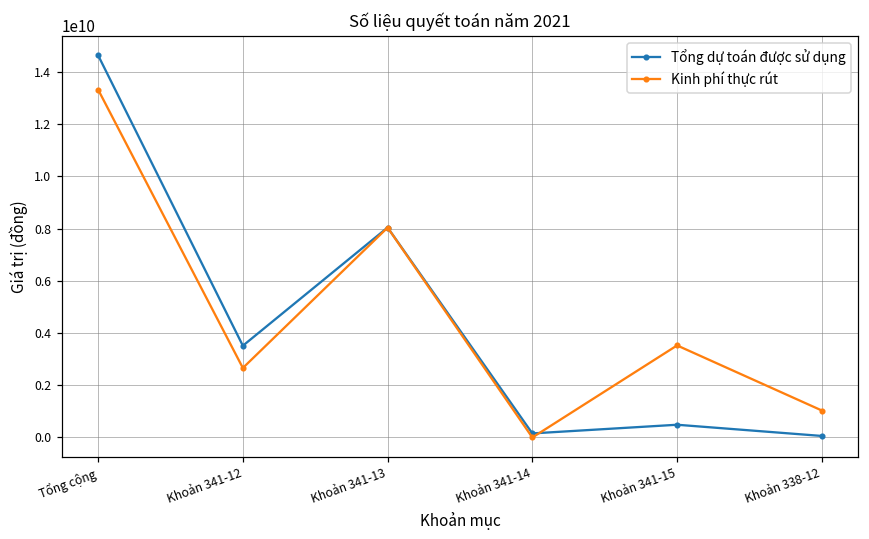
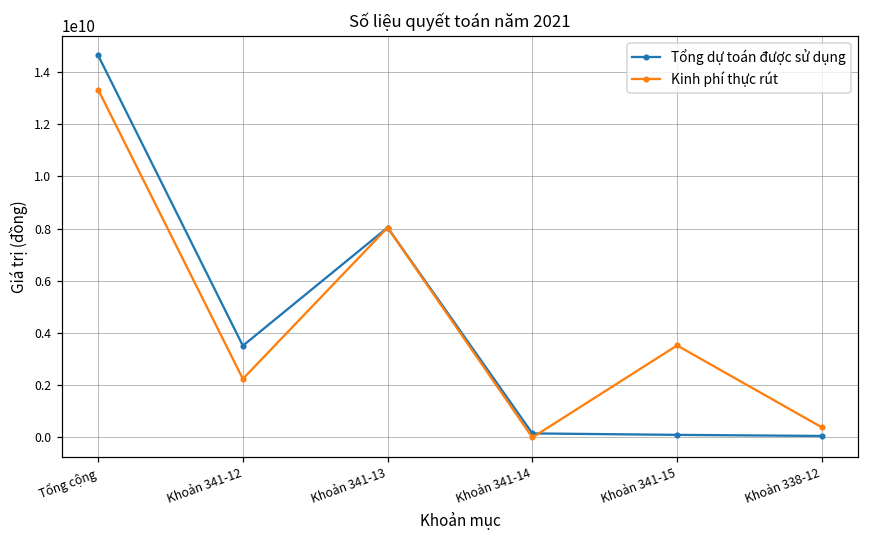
  {
    "Tổng dự toán được sử dụng": {
      "Tổng cộng": 14600000000,
      "Khoản 341-12": 3500000000,
      "Khoản 341-14": 200000000,
-     "Khoản 341-15": 500000000,
+     "Khoản 341-15": 100000000,
      "Khoản 338-12": 100000000
    },
    "Kinh phí thực rút": {
      "Tổng cộng": 13300000000,
-     "Khoản 341-12": 2700000000,
+     "Khoản 341-12": 2200000000,
      "Khoản 341-14": 0,
      "Khoản 341-15": 3500000000,
-     "Khoản 338-12": 1000000000
+     "Khoản 338-12": 400000000
    }
  }
